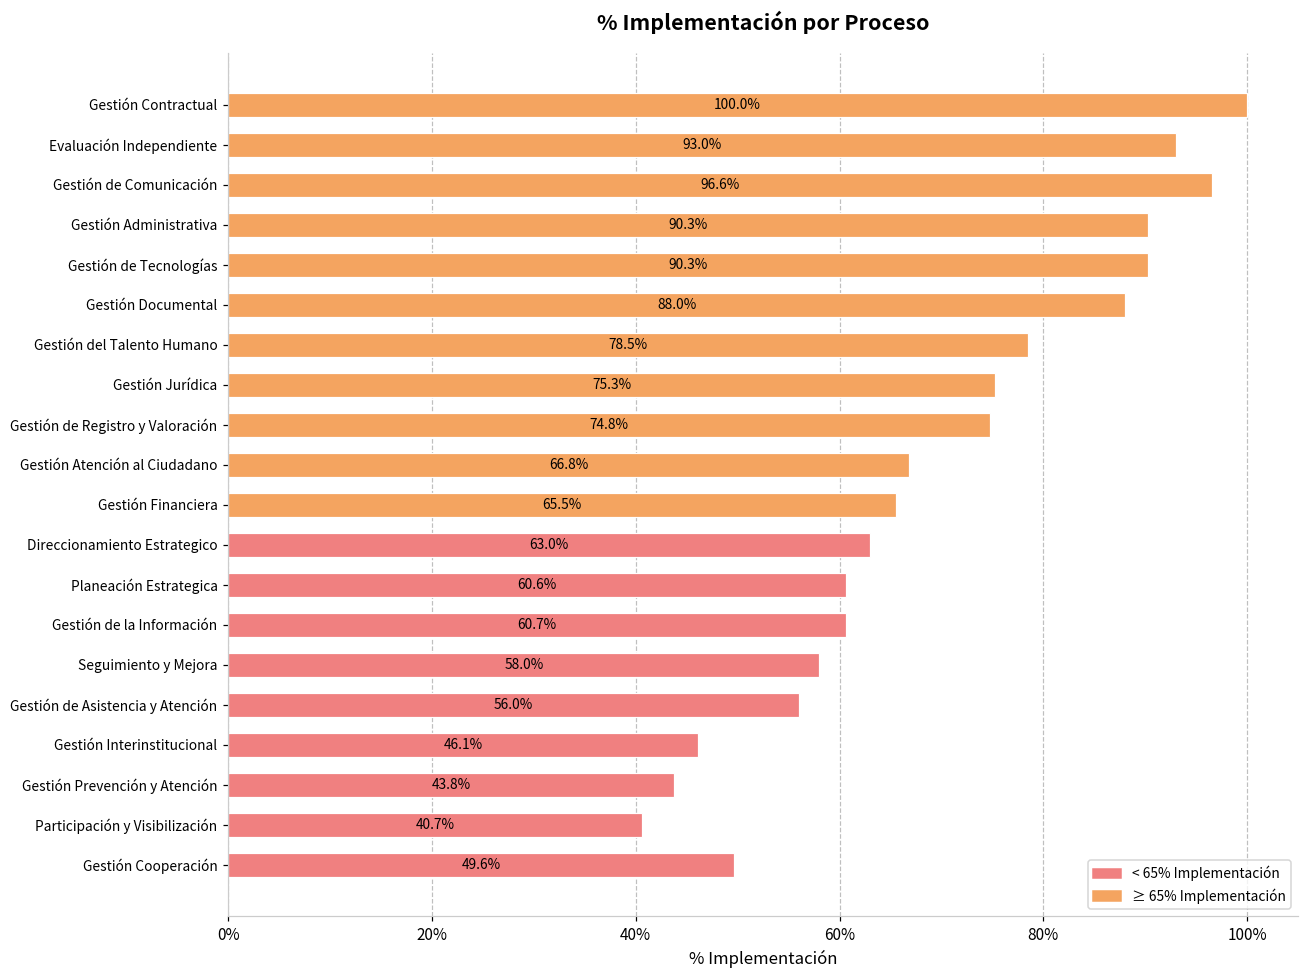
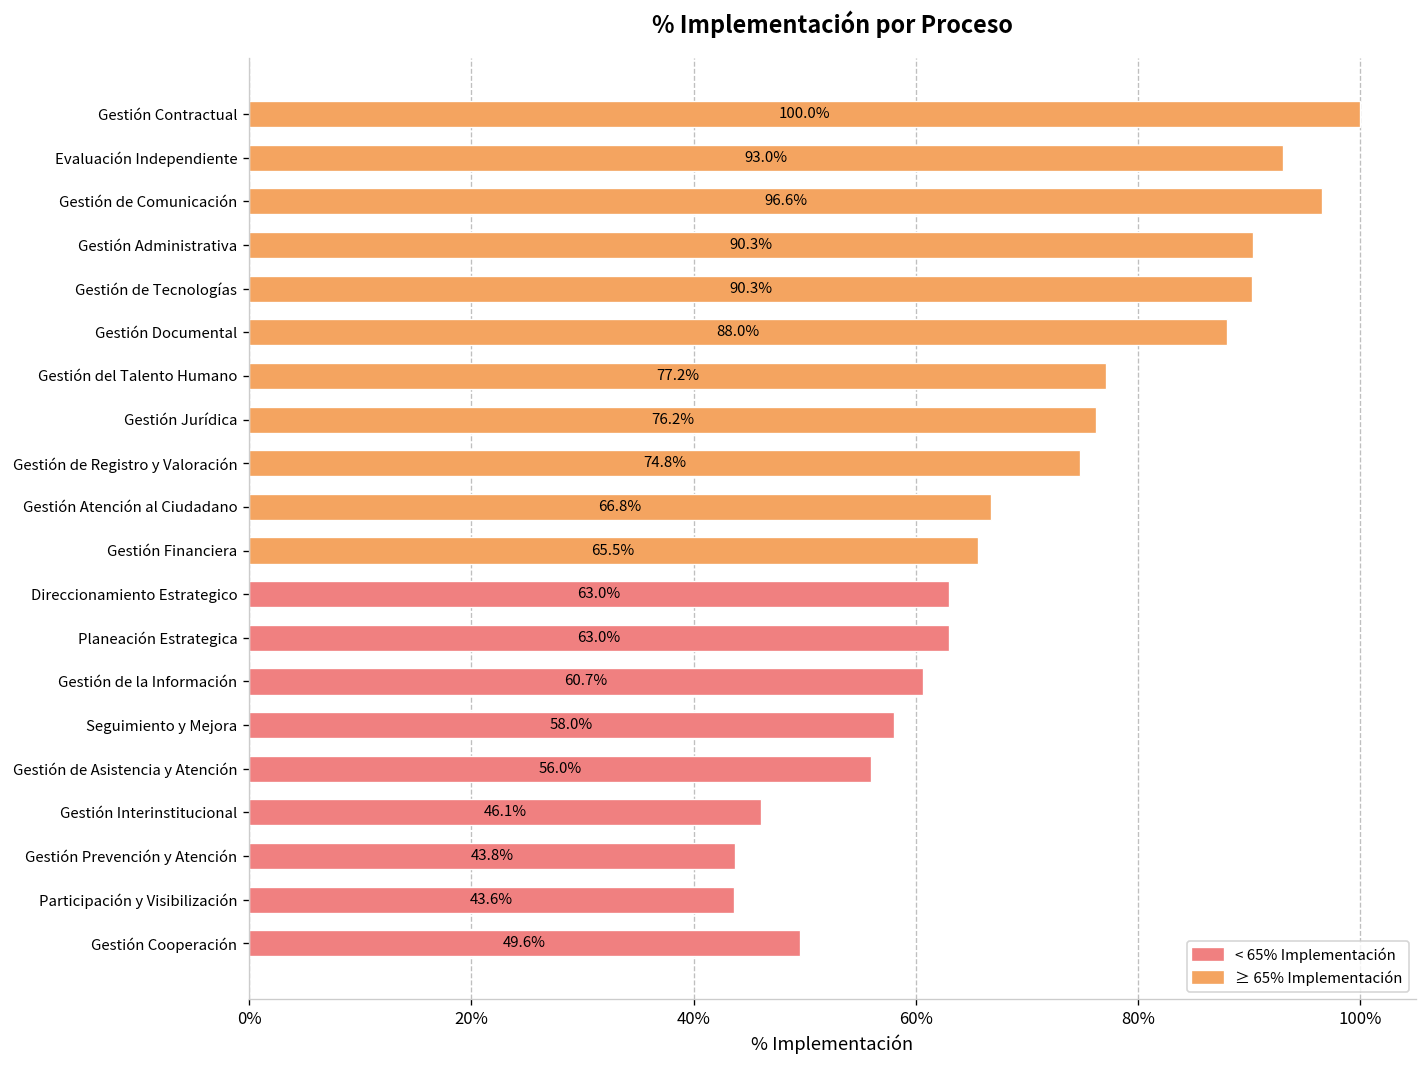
  {
    "Gestión Contractual": "100.0%",
    "Evaluación Independiente": "93.0%",
    "Gestión de Comunicación": "96.6%",
    "Gestión Administrativa": "90.3%",
    "Gestión de Tecnologías": "90.3%",
    "Gestión Documental": "88.0%",
-   "Gestión del Talento Humano": "78.5%",
-   "Gestión Jurídica": "75.3%",
+   "Gestión del Talento Humano": "77.2%",
+   "Gestión Jurídica": "76.2%",
    "Gestión de Registro y Valoración": "74.8%",
    "Gestión Atención al Ciudadano": "66.8%",
    "Gestión Financiera": "65.5%",
    "Direccionamiento Estrategico": "63.0%",
-   "Planeación Estrategica": "60.6%",
+   "Planeación Estrategica": "63.0%",
    "Gestión de la Información": "60.7%",
    "Seguimiento y Mejora": "58.0%",
    "Gestión de Asistencia y Atención": "56.0%",
    "Gestión Interinstitucional": "46.1%",
    "Gestión Prevención y Atención": "43.8%",
-   "Participación y Visibilización": "40.7%",
+   "Participación y Visibilización": "43.6%",
    "Gestión Cooperación": "49.6%"
  }
